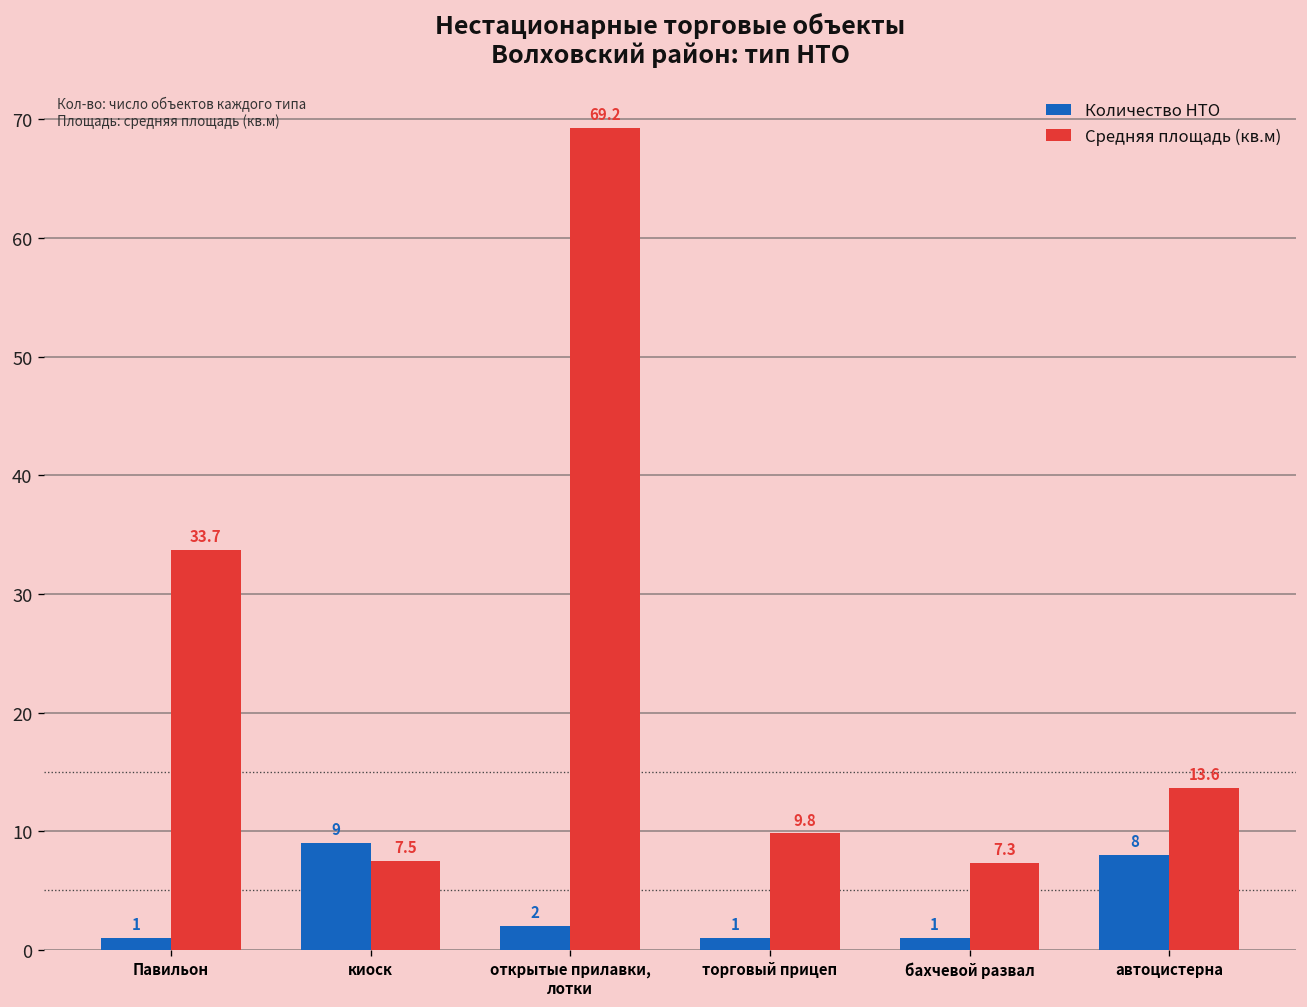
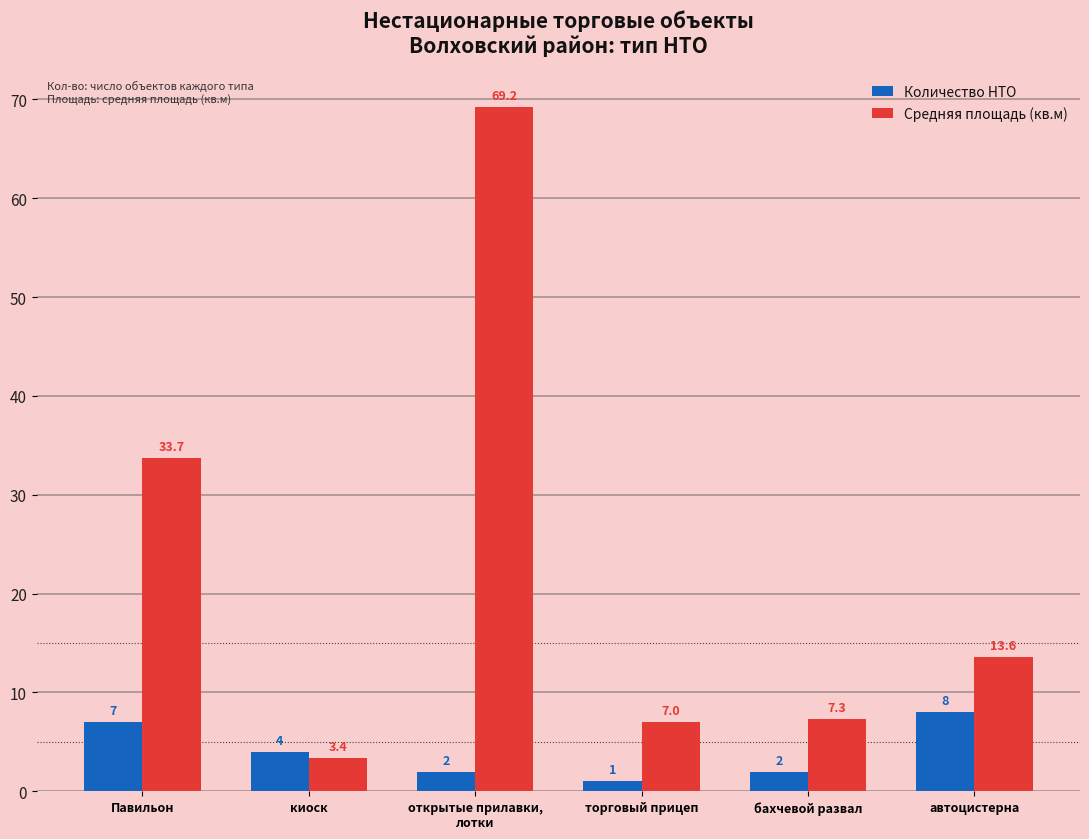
  {
    "Количество НТО": {
-     "Павильон": 1,
-     "киоск": 9,
+     "Павильон": 7,
+     "киоск": 4,
      "открытые прилавки, лотки": 2,
      "торговый прицеп": 1,
-     "бахчевой развал": 1,
+     "бахчевой развал": 2,
      "автоцистерна": 8
    },
    "Средняя площадь (кв.м)": {
      "Павильон": 33.7,
-     "киоск": 7.5,
+     "киоск": 3.4,
      "открытые прилавки, лотки": 69.2,
-     "торговый прицеп": 9.8,
+     "торговый прицеп": 7.0,
      "бахчевой развал": 7.3,
      "автоцистерна": 13.6
    }
  }
